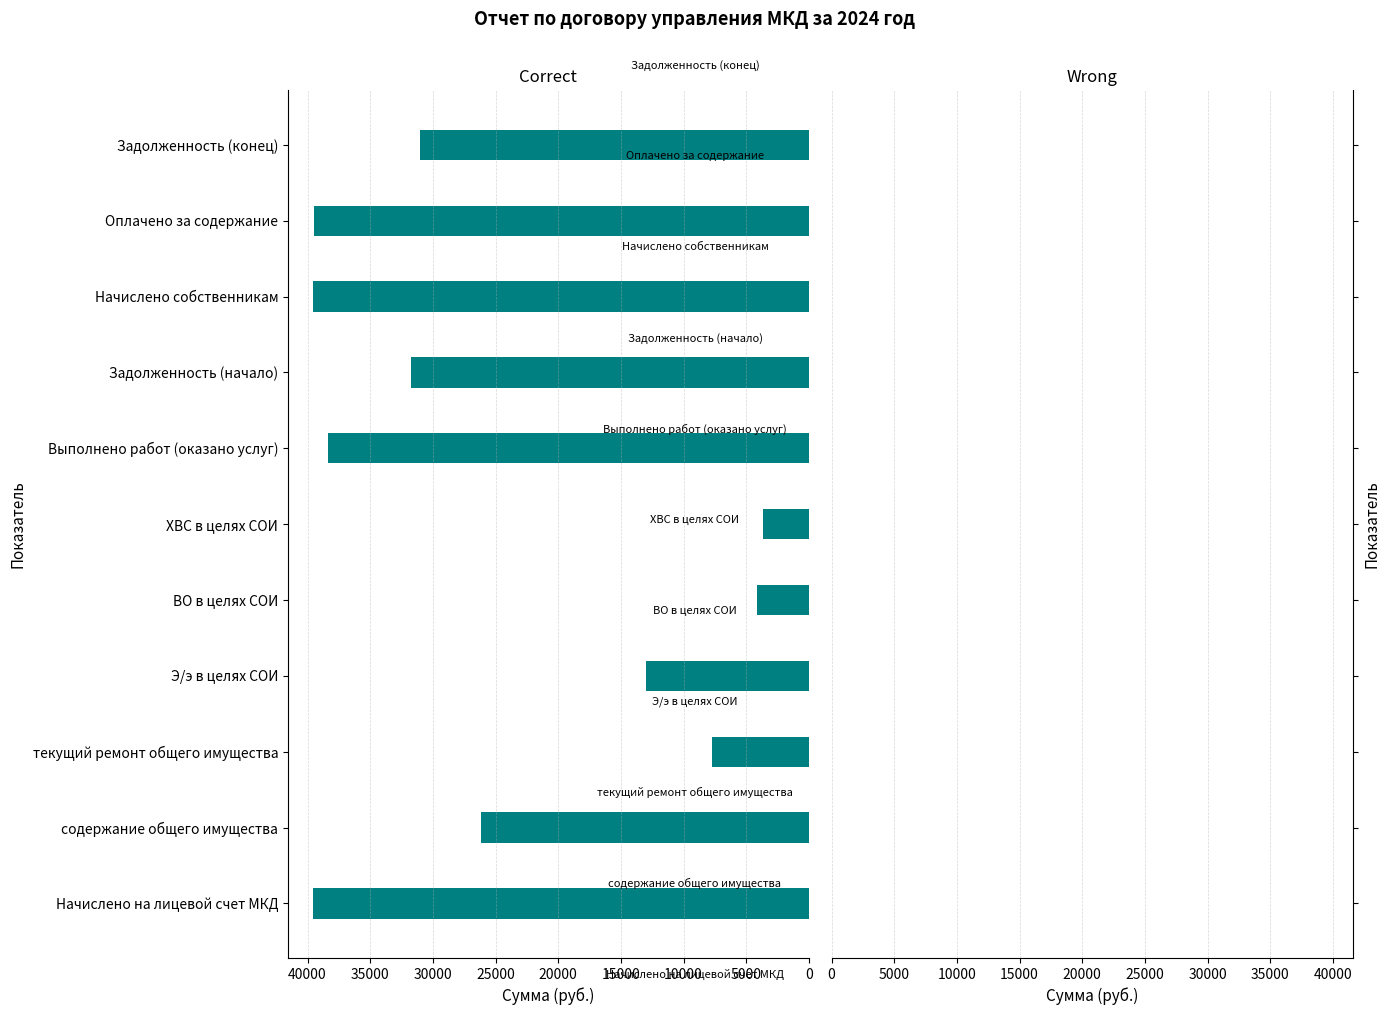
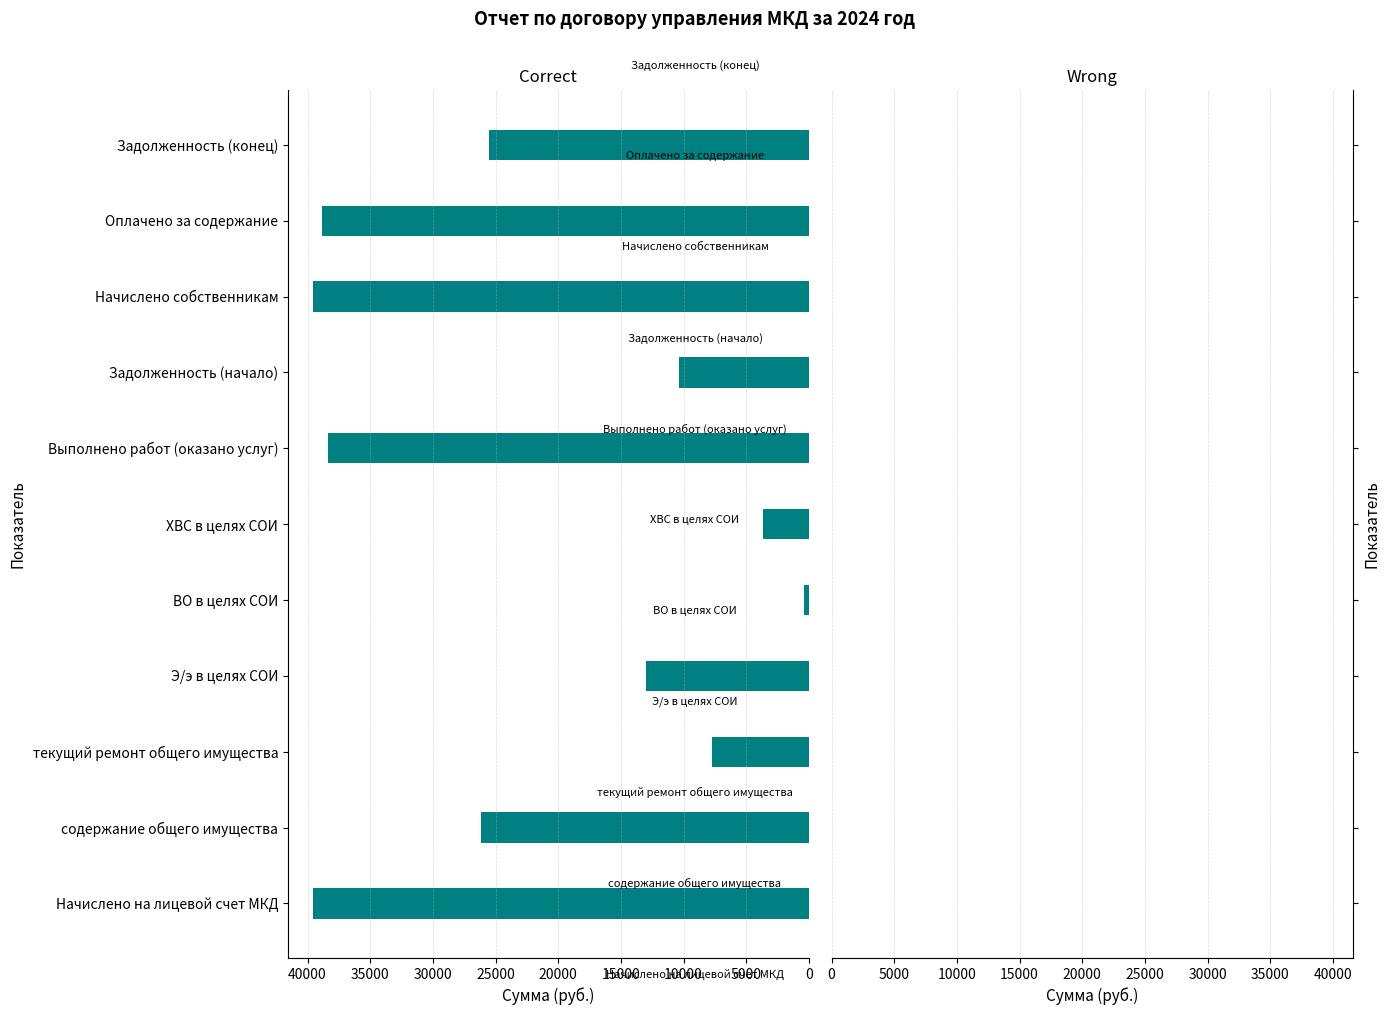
  {
    "Correct": {
-     "Задолженность (конец)": 31000,
-     "Оплачено за содержание": 39500,
+     "Задолженность (конец)": 25500,
+     "Оплачено за содержание": 38900,
      "Начислено собственникам": 39600,
-     "Задолженность (начало)": 31800,
+     "Задолженность (начало)": 10300,
      "Выполнено работ (оказано услуг)": 38300,
      "ХВС в целях СОИ": 3700,
-     "ВО в целях СОИ": 4100,
+     "ВО в целях СОИ": 400,
      "Э/э в целях СОИ": 13000,
      "текущий ремонт общего имущества": 7800,
      "содержание общего имущества": 26100,
      "Начислено на лицевой счет МКД": 39600
    }
  }
